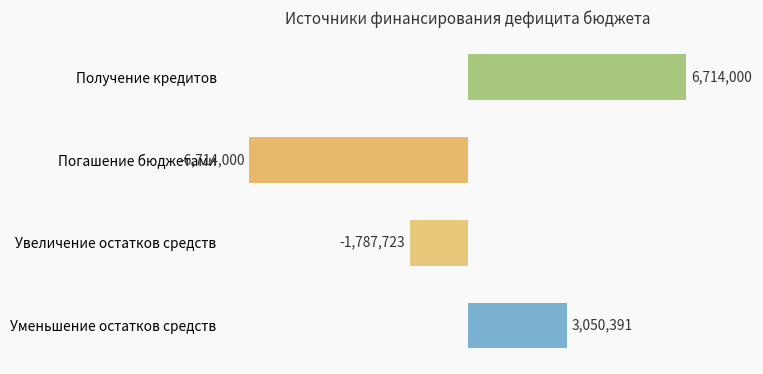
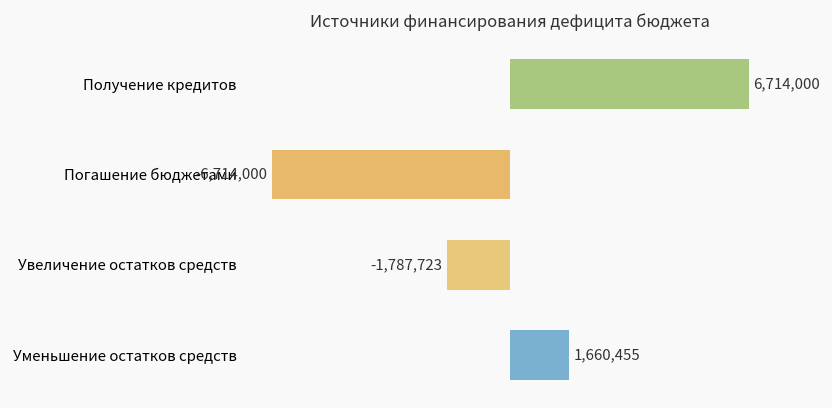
  {
    "Получение кредитов": "6,714,000",
    "Погашение бюджетами": "-6,714,000",
    "Увеличение остатков средств": "-1,787,723",
-   "Уменьшение остатков средств": "3,050,391"
+   "Уменьшение остатков средств": "1,660,455"
  }
